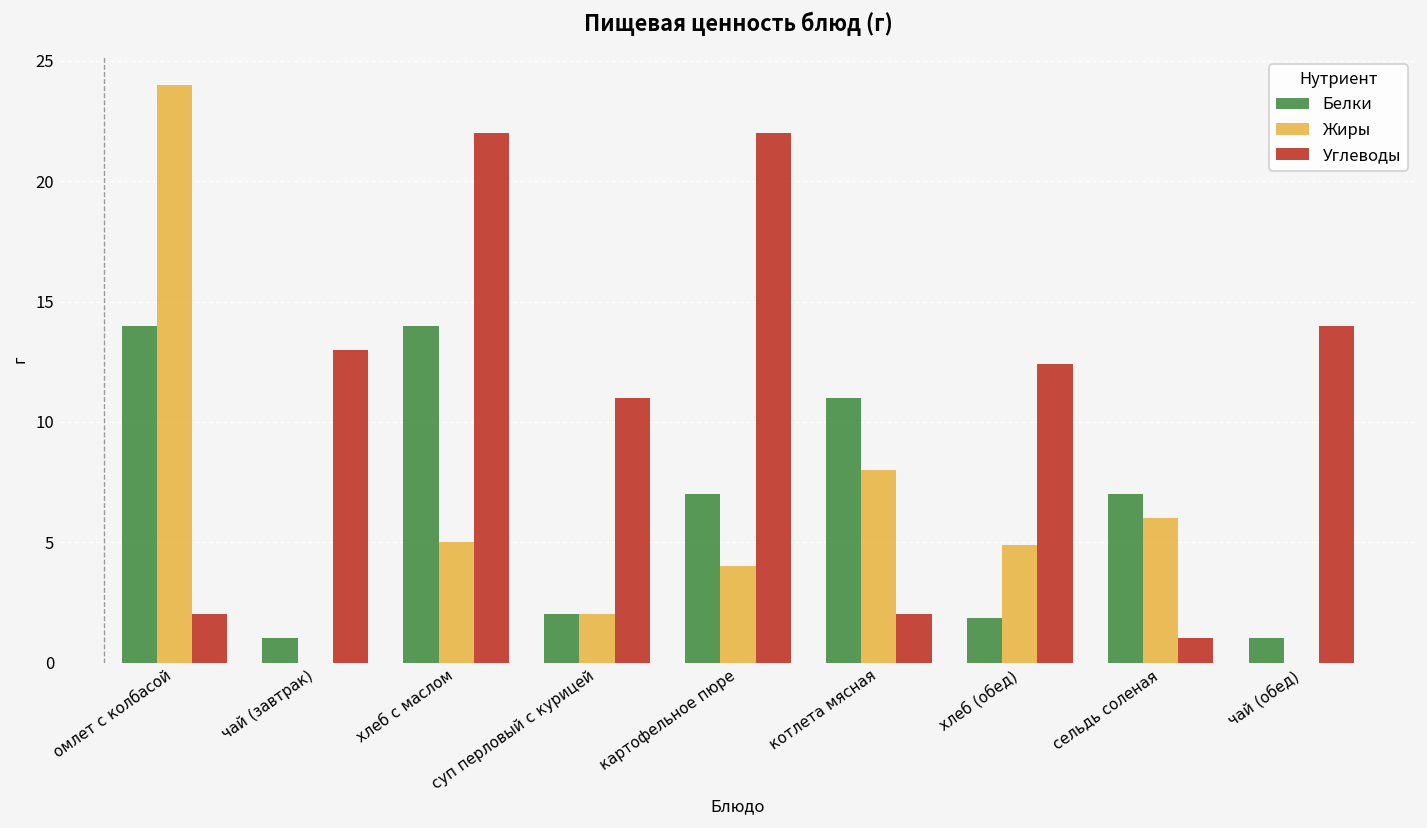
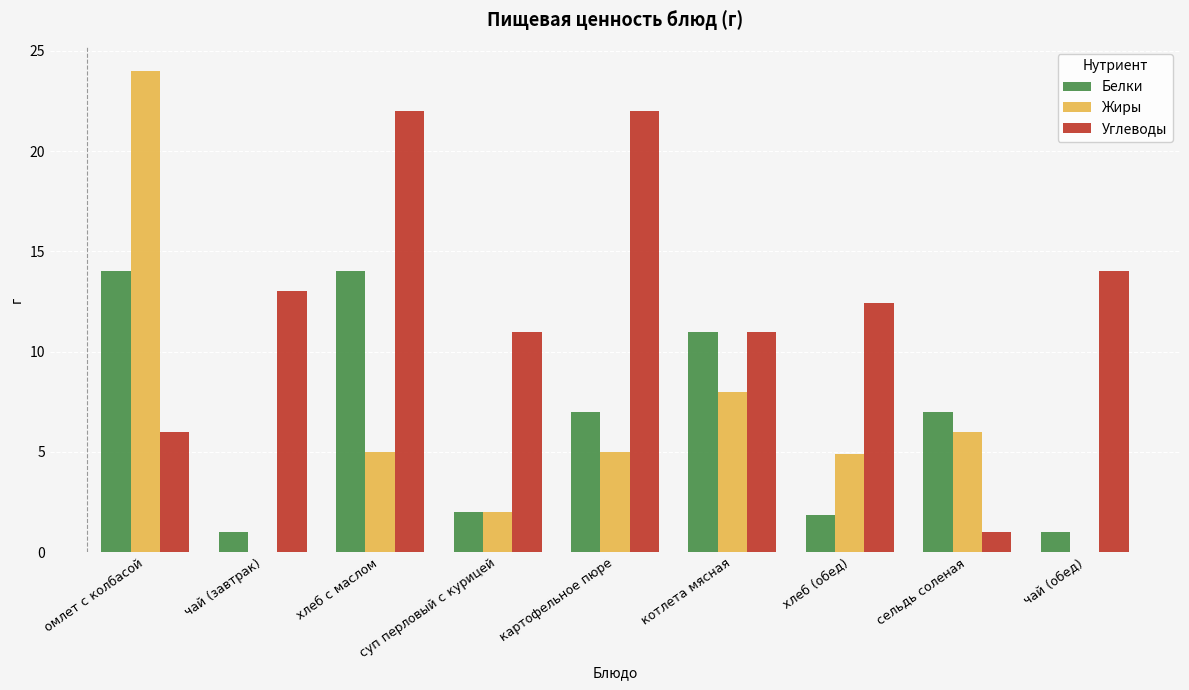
  {
    "Белки": {
      "омлет с колбасой": 14,
      "чай (завтрак)": 1,
      "хлеб с маслом": 14,
      "суп перловый с курицей": 2,
      "картофельное пюре": 7,
      "котлета мясная": 11,
      "хлеб (обед)": 1.9,
      "сельдь соленая": 7,
      "чай (обед)": 1
    },
    "Жиры": {
      "омлет с колбасой": 24,
      "чай (завтрак)": 0,
      "хлеб с маслом": 5,
      "суп перловый с курицей": 2,
-     "картофельное пюре": 4,
+     "картофельное пюре": 5,
      "котлета мясная": 8,
      "хлеб (обед)": 5,
      "сельдь соленая": 6,
      "чай (обед)": 0
    },
    "Углеводы": {
-     "омлет с колбасой": 2,
+     "омлет с колбасой": 6,
      "чай (завтрак)": 13,
      "хлеб с маслом": 22,
      "суп перловый с курицей": 11,
      "картофельное пюре": 22,
-     "котлета мясная": 2,
+     "котлета мясная": 11,
      "хлеб (обед)": 12.4,
      "сельдь соленая": 1,
      "чай (обед)": 14
    }
  }
